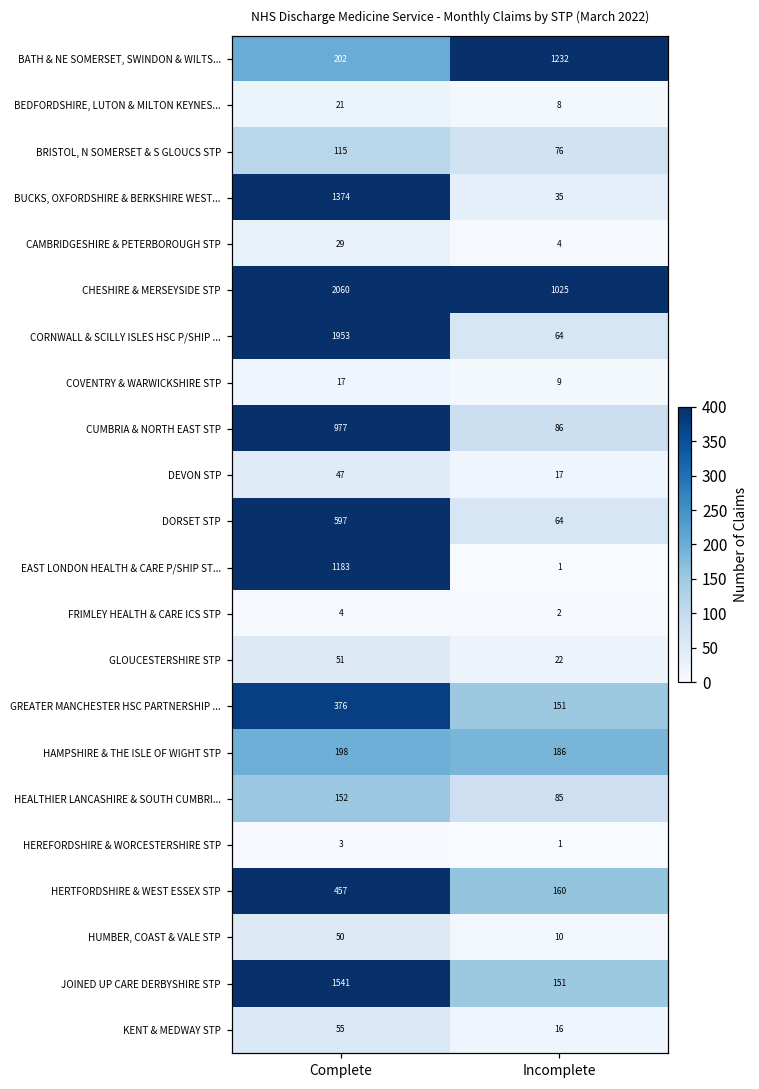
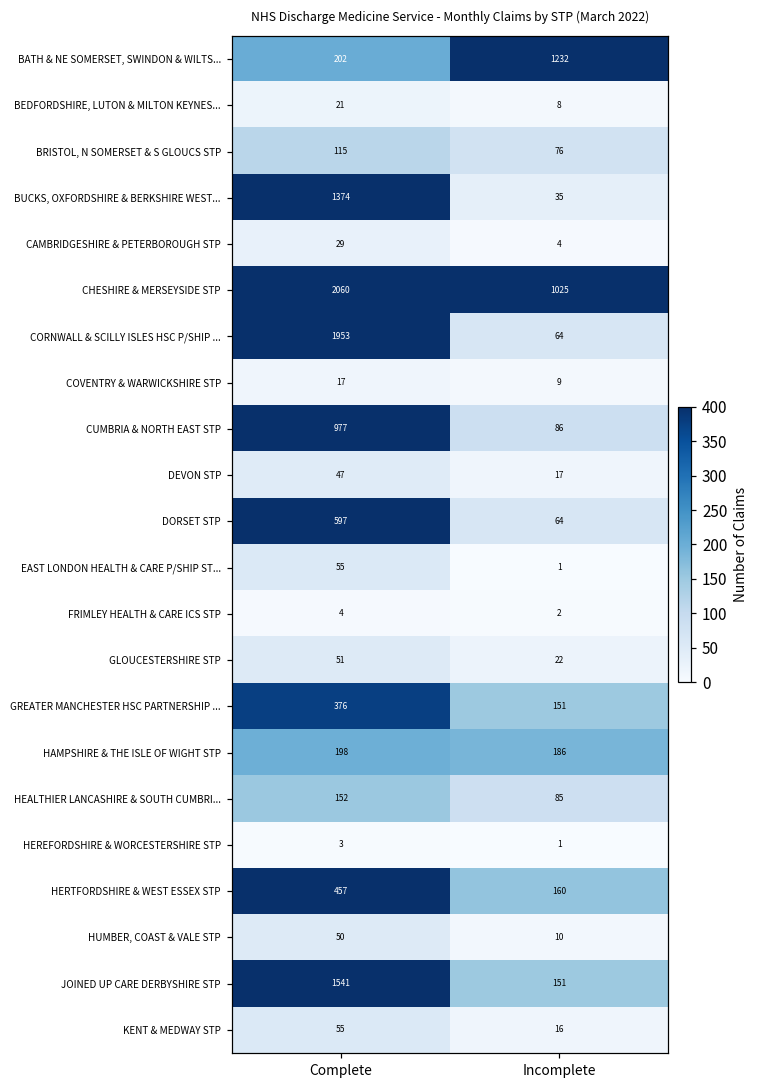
  {
    "BATH & NE SOMERSET, SWINDON & WILTS...": {
      "Complete": 202,
      "Incomplete": 1232
    },
    "BEDFORDSHIRE, LUTON & MILTON KEYNES...": {
      "Complete": 21,
      "Incomplete": 8
    },
    "BRISTOL, N SOMERSET & S GLOUCS STP": {
      "Complete": 115,
      "Incomplete": 76
    },
    "BUCKS, OXFORDSHIRE & BERKSHIRE WEST...": {
      "Complete": 1374,
      "Incomplete": 35
    },
    "CAMBRIDGESHIRE & PETERBOROUGH STP": {
      "Complete": 29,
      "Incomplete": 4
    },
    "CHESHIRE & MERSEYSIDE STP": {
      "Complete": 2060,
      "Incomplete": 1025
    },
    "CORNWALL & SCILLY ISLES HSC P/SHIP ...": {
      "Complete": 1953,
      "Incomplete": 64
    },
    "COVENTRY & WARWICKSHIRE STP": {
      "Complete": 17,
      "Incomplete": 9
    },
    "CUMBRIA & NORTH EAST STP": {
      "Complete": 977,
      "Incomplete": 86
    },
    "DEVON STP": {
      "Complete": 47,
      "Incomplete": 17
    },
    "DORSET STP": {
      "Complete": 597,
      "Incomplete": 64
    },
    "EAST LONDON HEALTH & CARE P/SHIP ST...": {
-     "Complete": 1183,
+     "Complete": 55,
      "Incomplete": 1
    },
    "FRIMLEY HEALTH & CARE ICS STP": {
      "Complete": 4,
      "Incomplete": 2
    },
    "GLOUCESTERSHIRE STP": {
      "Complete": 51,
      "Incomplete": 22
    },
    "GREATER MANCHESTER HSC PARTNERSHIP ...": {
      "Complete": 376,
      "Incomplete": 151
    },
    "HAMPSHIRE & THE ISLE OF WIGHT STP": {
      "Complete": 198,
      "Incomplete": 186
    },
    "HEALTHIER LANCASHIRE & SOUTH CUMBRI...": {
      "Complete": 152,
      "Incomplete": 85
    },
    "HEREFORDSHIRE & WORCESTERSHIRE STP": {
      "Complete": 3,
      "Incomplete": 1
    },
    "HERTFORDSHIRE & WEST ESSEX STP": {
      "Complete": 457,
      "Incomplete": 160
    },
    "HUMBER, COAST & VALE STP": {
      "Complete": 50,
      "Incomplete": 10
    },
    "JOINED UP CARE DERBYSHIRE STP": {
      "Complete": 1541,
      "Incomplete": 151
    },
    "KENT & MEDWAY STP": {
      "Complete": 55,
      "Incomplete": 16
    }
  }
